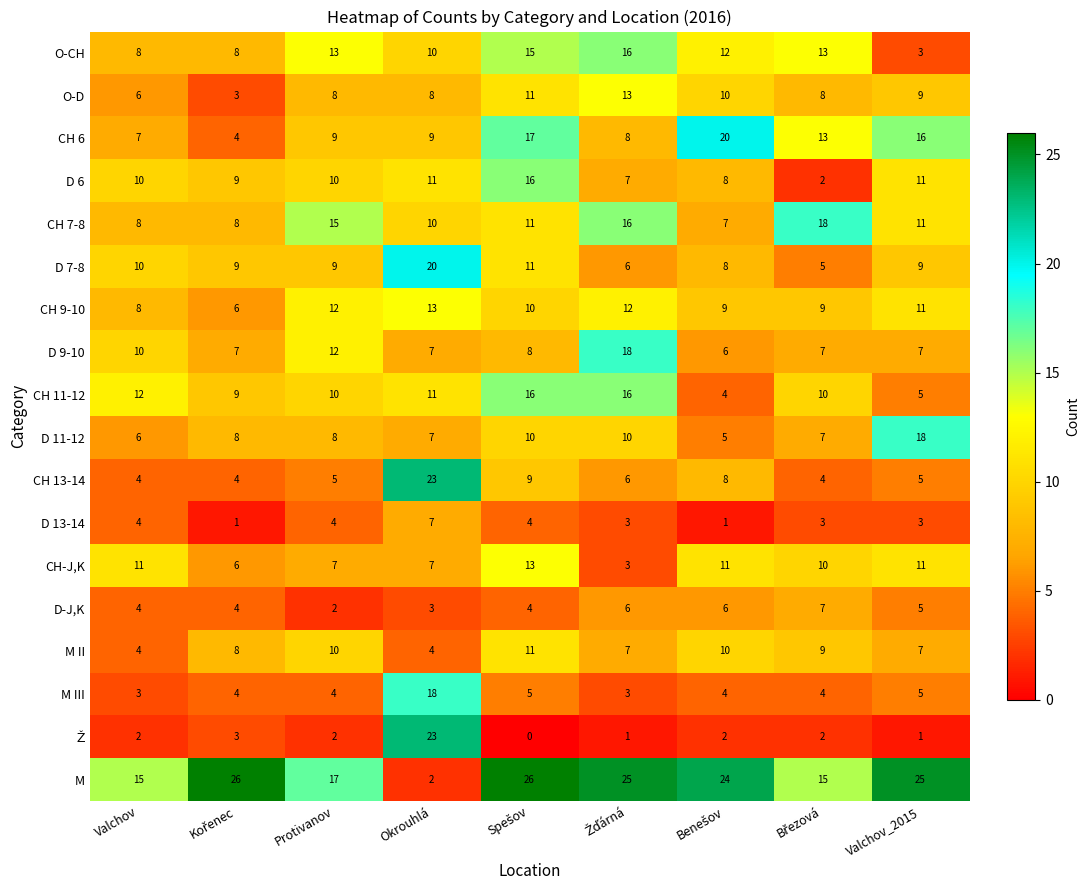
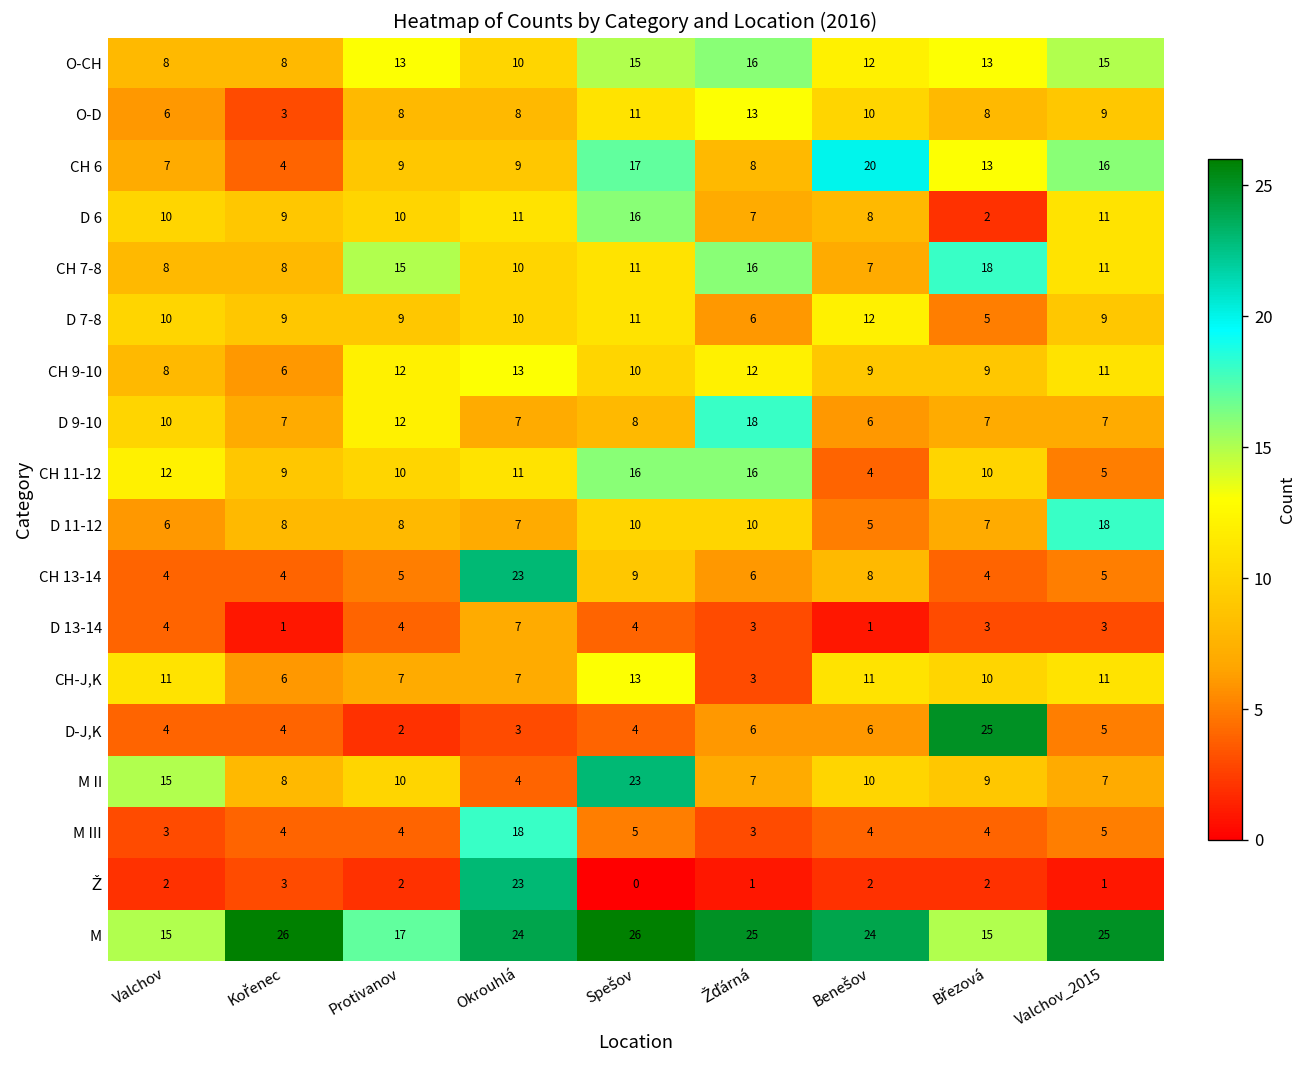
  {
    "O-CH": {
      "Valchov": 8,
      "Kořenec": 8,
      "Protivanov": 13,
      "Okrouhlá": 10,
      "Spešov": 15,
      "Žďárná": 16,
      "Benešov": 12,
      "Březová": 13,
-     "Valchov_2015": 3
+     "Valchov_2015": 15
    },
    "O-D": {
      "Valchov": 6,
      "Kořenec": 3,
      "Protivanov": 8,
      "Okrouhlá": 8,
      "Spešov": 11,
      "Žďárná": 13,
      "Benešov": 10,
      "Březová": 8,
      "Valchov_2015": 9
    },
    "CH 6": {
      "Valchov": 7,
      "Kořenec": 4,
      "Protivanov": 9,
      "Okrouhlá": 9,
      "Spešov": 17,
      "Žďárná": 8,
      "Benešov": 20,
      "Březová": 13,
      "Valchov_2015": 16
    },
    "D 6": {
      "Valchov": 10,
      "Kořenec": 9,
      "Protivanov": 10,
      "Okrouhlá": 11,
      "Spešov": 16,
      "Žďárná": 7,
      "Benešov": 8,
      "Březová": 2,
      "Valchov_2015": 11
    },
    "CH 7-8": {
      "Valchov": 8,
      "Kořenec": 8,
      "Protivanov": 15,
      "Okrouhlá": 10,
      "Spešov": 11,
      "Žďárná": 16,
      "Benešov": 7,
      "Březová": 18,
      "Valchov_2015": 11
    },
    "D 7-8": {
      "Valchov": 10,
      "Kořenec": 9,
      "Protivanov": 9,
-     "Okrouhlá": 20,
+     "Okrouhlá": 10,
      "Spešov": 11,
      "Žďárná": 6,
-     "Benešov": 8,
+     "Benešov": 12,
      "Březová": 5,
      "Valchov_2015": 9
    },
    "CH 9-10": {
      "Valchov": 8,
      "Kořenec": 6,
      "Protivanov": 12,
      "Okrouhlá": 13,
      "Spešov": 10,
      "Žďárná": 12,
      "Benešov": 9,
      "Březová": 9,
      "Valchov_2015": 11
    },
    "D 9-10": {
      "Valchov": 10,
      "Kořenec": 7,
      "Protivanov": 12,
      "Okrouhlá": 7,
      "Spešov": 8,
      "Žďárná": 18,
      "Benešov": 6,
      "Březová": 7,
      "Valchov_2015": 7
    },
    "CH 11-12": {
      "Valchov": 12,
      "Kořenec": 9,
      "Protivanov": 10,
      "Okrouhlá": 11,
      "Spešov": 16,
      "Žďárná": 16,
      "Benešov": 4,
      "Březová": 10,
      "Valchov_2015": 5
    },
    "D 11-12": {
      "Valchov": 6,
      "Kořenec": 8,
      "Protivanov": 8,
      "Okrouhlá": 7,
      "Spešov": 10,
      "Žďárná": 10,
      "Benešov": 5,
      "Březová": 7,
      "Valchov_2015": 18
    },
    "CH 13-14": {
      "Valchov": 4,
      "Kořenec": 4,
      "Protivanov": 5,
      "Okrouhlá": 23,
      "Spešov": 9,
      "Žďárná": 6,
      "Benešov": 8,
      "Březová": 4,
      "Valchov_2015": 5
    },
    "D 13-14": {
      "Valchov": 4,
      "Kořenec": 1,
      "Protivanov": 4,
      "Okrouhlá": 7,
      "Spešov": 4,
      "Žďárná": 3,
      "Benešov": 1,
      "Březová": 3,
      "Valchov_2015": 3
    },
    "CH-J,K": {
      "Valchov": 11,
      "Kořenec": 6,
      "Protivanov": 7,
      "Okrouhlá": 7,
      "Spešov": 13,
      "Žďárná": 3,
      "Benešov": 11,
      "Březová": 10,
      "Valchov_2015": 11
    },
    "D-J,K": {
      "Valchov": 4,
      "Kořenec": 4,
      "Protivanov": 2,
      "Okrouhlá": 3,
      "Spešov": 4,
      "Žďárná": 6,
      "Benešov": 6,
-     "Březová": 7,
+     "Březová": 25,
      "Valchov_2015": 5
    },
    "M II": {
-     "Valchov": 4,
+     "Valchov": 15,
      "Kořenec": 8,
      "Protivanov": 10,
      "Okrouhlá": 4,
-     "Spešov": 11,
+     "Spešov": 23,
      "Žďárná": 7,
      "Benešov": 10,
      "Březová": 9,
      "Valchov_2015": 7
    },
    "M III": {
      "Valchov": 3,
      "Kořenec": 4,
      "Protivanov": 4,
      "Okrouhlá": 18,
      "Spešov": 5,
      "Žďárná": 3,
      "Benešov": 4,
      "Březová": 4,
      "Valchov_2015": 5
    },
    "Ž": {
      "Valchov": 2,
      "Kořenec": 3,
      "Protivanov": 2,
      "Okrouhlá": 23,
      "Spešov": 0,
      "Žďárná": 1,
      "Benešov": 2,
      "Březová": 2,
      "Valchov_2015": 1
    },
    "M": {
      "Valchov": 15,
      "Kořenec": 26,
      "Protivanov": 17,
-     "Okrouhlá": 2,
+     "Okrouhlá": 24,
      "Spešov": 26,
      "Žďárná": 25,
      "Benešov": 24,
      "Březová": 15,
      "Valchov_2015": 25
    }
  }
